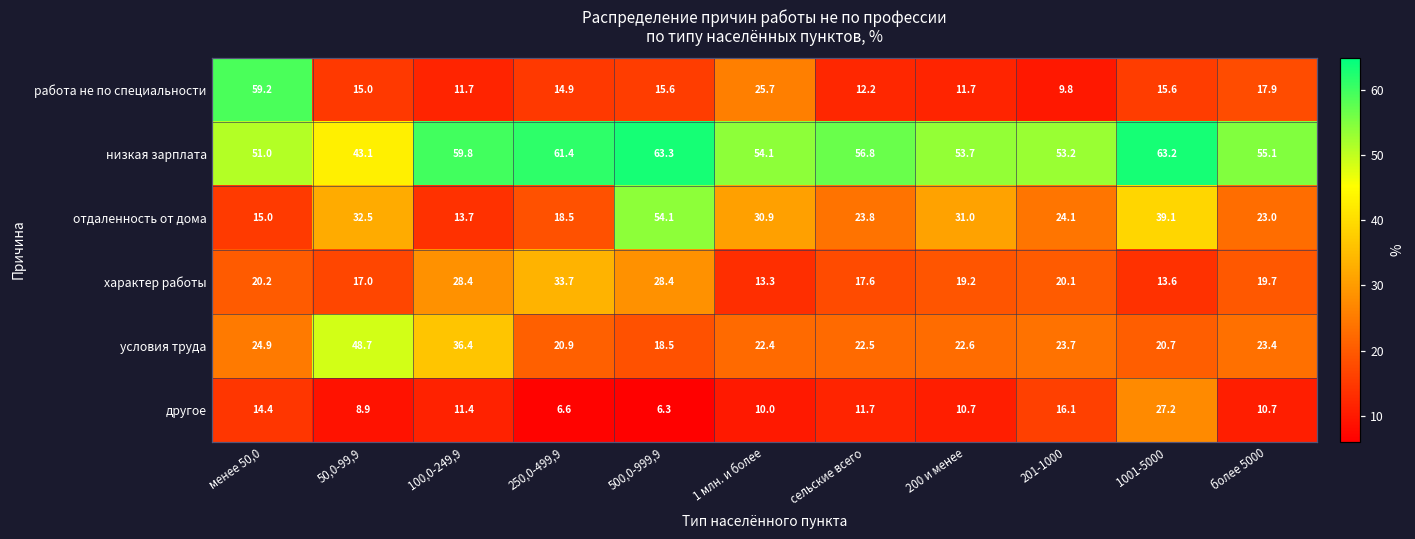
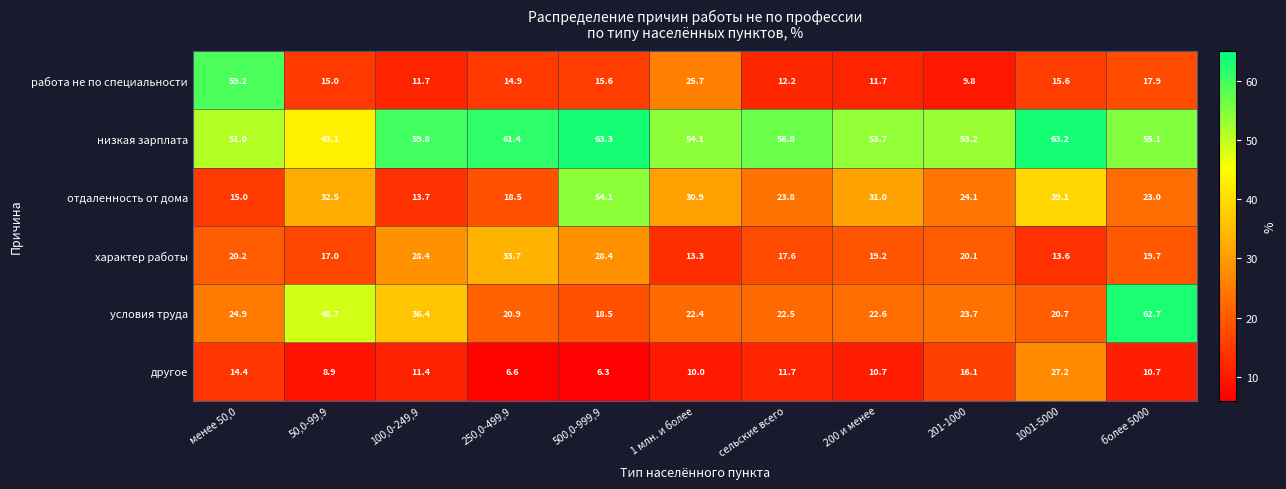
  {
    "работа не по специальности": {
      "менее 50,0": 59.2,
      "50,0-99,9": 15.0,
      "100,0-249,9": 11.7,
      "250,0-499,9": 14.9,
      "500,0-999,9": 15.6,
      "1 млн. и более": 25.7,
      "сельские всего": 12.2,
      "200 и менее": 11.7,
      "201-1000": 9.8,
      "1001-5000": 15.6,
      "более 5000": 17.9
    },
    "низкая зарплата": {
      "менее 50,0": 51.0,
      "50,0-99,9": 43.1,
      "100,0-249,9": 59.8,
      "250,0-499,9": 61.4,
      "500,0-999,9": 63.3,
      "1 млн. и более": 54.1,
      "сельские всего": 56.8,
      "200 и менее": 53.7,
      "201-1000": 53.2,
      "1001-5000": 63.2,
      "более 5000": 55.1
    },
    "отдаленность от дома": {
      "менее 50,0": 15.0,
      "50,0-99,9": 32.5,
      "100,0-249,9": 13.7,
      "250,0-499,9": 18.5,
      "500,0-999,9": 54.1,
      "1 млн. и более": 30.9,
      "сельские всего": 23.8,
      "200 и менее": 31.0,
      "201-1000": 24.1,
      "1001-5000": 39.1,
      "более 5000": 23.0
    },
    "характер работы": {
      "менее 50,0": 20.2,
      "50,0-99,9": 17.0,
      "100,0-249,9": 28.4,
      "250,0-499,9": 33.7,
      "500,0-999,9": 28.4,
      "1 млн. и более": 13.3,
      "сельские всего": 17.6,
      "200 и менее": 19.2,
      "201-1000": 20.1,
      "1001-5000": 13.6,
      "более 5000": 19.7
    },
    "условия труда": {
      "менее 50,0": 24.9,
      "50,0-99,9": 48.7,
      "100,0-249,9": 36.4,
      "250,0-499,9": 20.9,
      "500,0-999,9": 18.5,
      "1 млн. и более": 22.4,
      "сельские всего": 22.5,
      "200 и менее": 22.6,
      "201-1000": 23.7,
      "1001-5000": 20.7,
-     "более 5000": 23.4
+     "более 5000": 62.7
    },
    "другое": {
      "менее 50,0": 14.4,
      "50,0-99,9": 8.9,
      "100,0-249,9": 11.4,
      "250,0-499,9": 6.6,
      "500,0-999,9": 6.3,
      "1 млн. и более": 10.0,
      "сельские всего": 11.7,
      "200 и менее": 10.7,
      "201-1000": 16.1,
      "1001-5000": 27.2,
      "более 5000": 10.7
    }
  }
